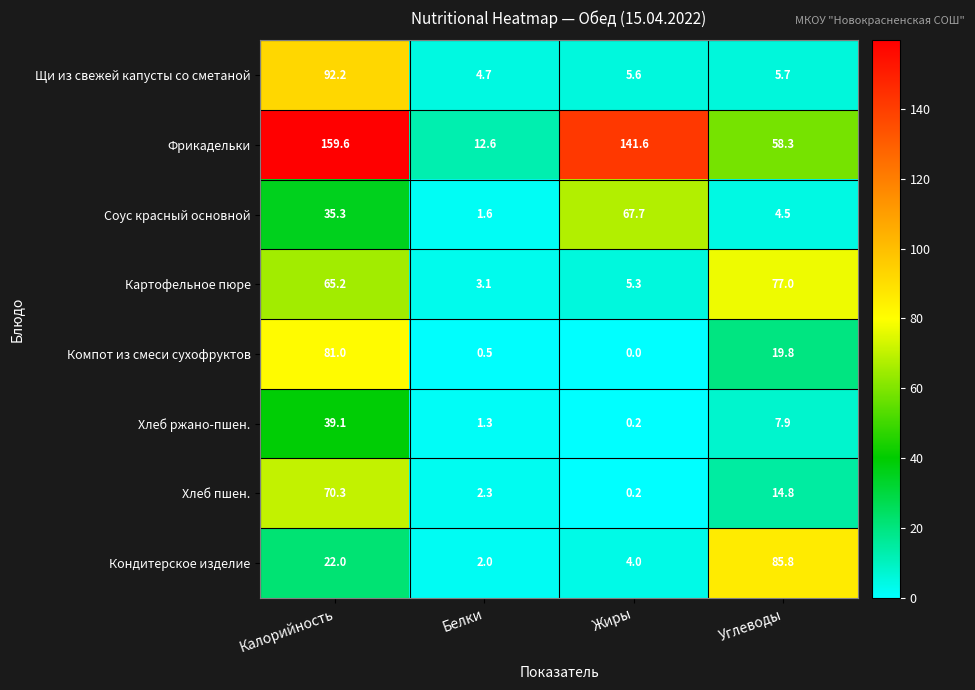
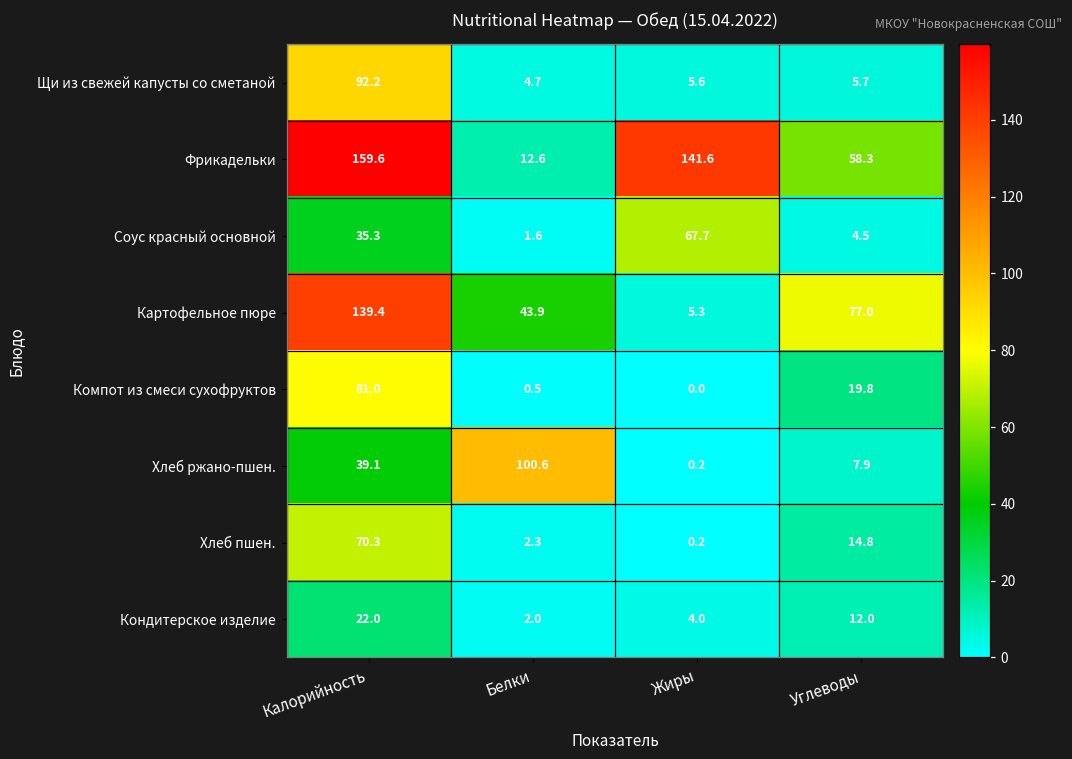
  {
    "Щи из свежей капусты со сметаной": {
      "Калорийность": 92.2,
      "Белки": 4.7,
      "Жиры": 5.6,
      "Углеводы": 5.7
    },
    "Фрикадельки": {
      "Калорийность": 159.6,
      "Белки": 12.6,
      "Жиры": 141.6,
      "Углеводы": 58.3
    },
    "Соус красный основной": {
      "Калорийность": 35.3,
      "Белки": 1.6,
      "Жиры": 67.7,
      "Углеводы": 4.5
    },
    "Картофельное пюре": {
-     "Калорийность": 65.2,
-     "Белки": 3.1,
+     "Калорийность": 139.4,
+     "Белки": 43.9,
      "Жиры": 5.3,
      "Углеводы": 77.0
    },
    "Компот из смеси сухофруктов": {
      "Калорийность": 81.0,
      "Белки": 0.5,
      "Жиры": 0.0,
      "Углеводы": 19.8
    },
    "Хлеб ржано-пшен.": {
      "Калорийность": 39.1,
-     "Белки": 1.3,
+     "Белки": 100.6,
      "Жиры": 0.2,
      "Углеводы": 7.9
    },
    "Хлеб пшен.": {
      "Калорийность": 70.3,
      "Белки": 2.3,
      "Жиры": 0.2,
      "Углеводы": 14.8
    },
    "Кондитерское изделие": {
      "Калорийность": 22.0,
      "Белки": 2.0,
      "Жиры": 4.0,
-     "Углеводы": 85.8
+     "Углеводы": 12.0
    }
  }
